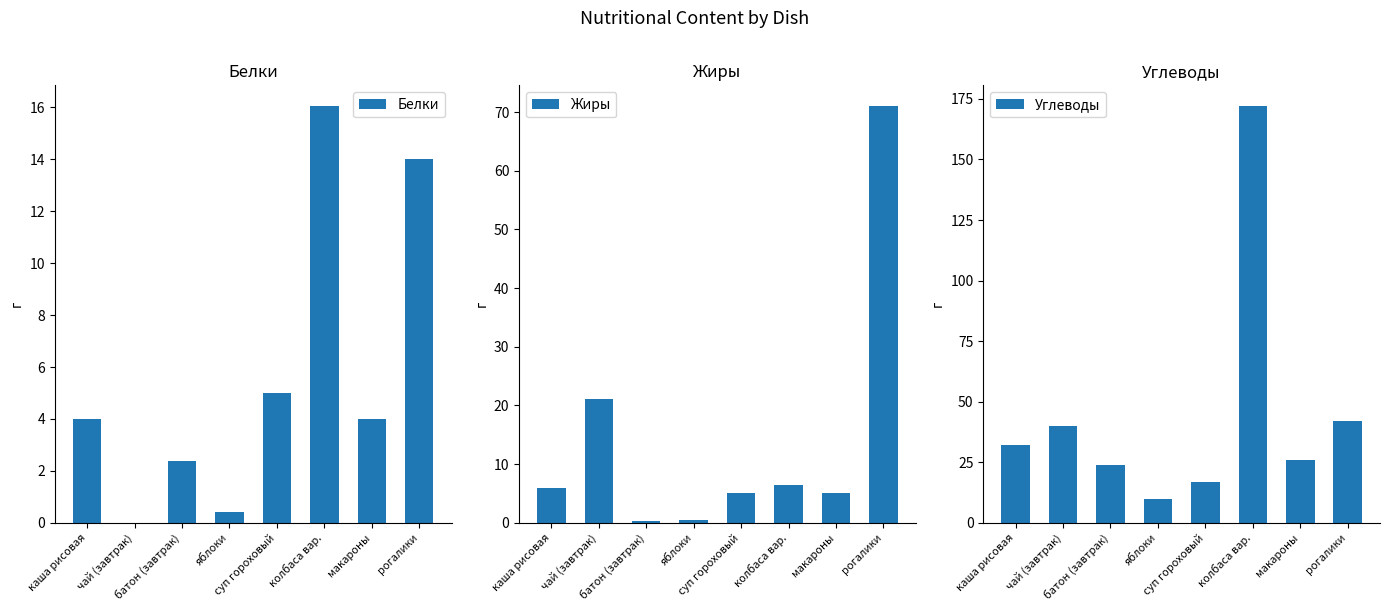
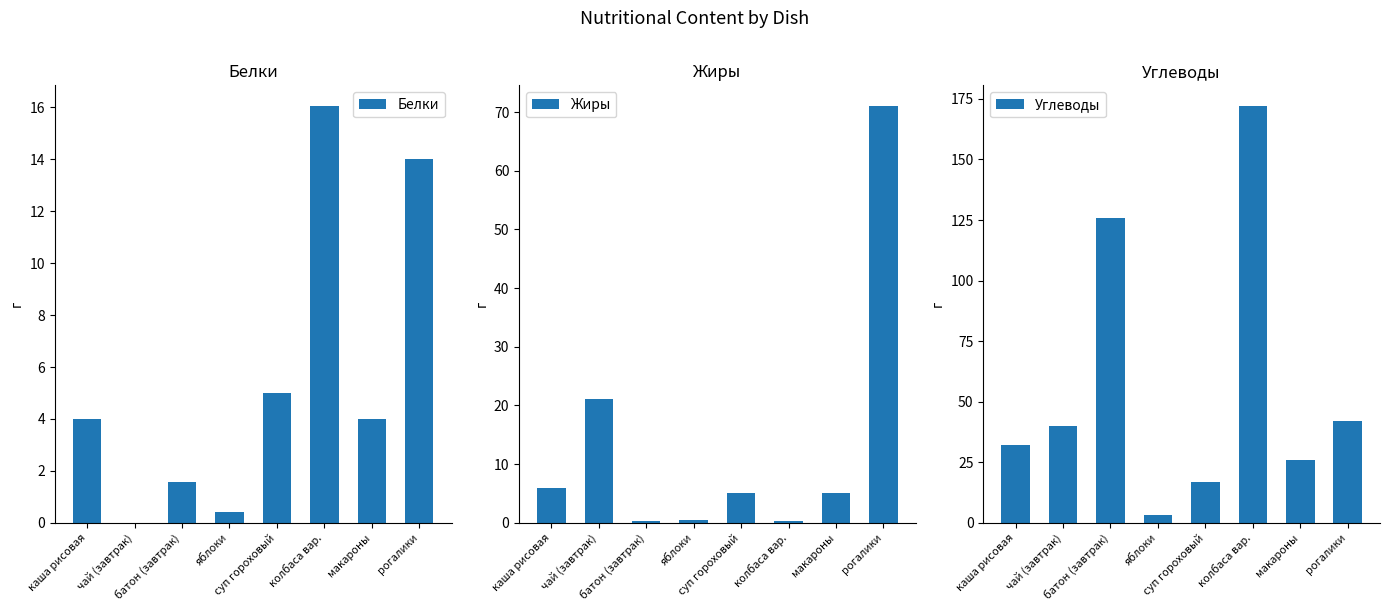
  {
    "Белки": {
      "каша рисовая": 4.0,
      "чай (завтрак)": 0.0,
-     "батон (завтрак)": 2.4,
+     "батон (завтрак)": 1.6,
      "яблоки": 0.4,
      "суп гороховый": 5.0,
      "колбаса вар.": 16.1,
      "макароны": 4.0,
      "рогалики": 14.0
    },
    "Жиры": {
      "каша рисовая": 6,
      "чай (завтрак)": 21,
      "суп гороховый": 5,
-     "колбаса вар.": 6,
+     "колбаса вар.": 0,
      "макароны": 5,
      "рогалики": 71
    },
    "Углеводы": {
      "каша рисовая": 32,
      "чай (завтрак)": 40,
-     "батон (завтрак)": 24,
-     "яблоки": 10,
+     "батон (завтрак)": 126,
+     "яблоки": 3,
      "суп гороховый": 17,
      "колбаса вар.": 172,
      "макароны": 26,
      "рогалики": 42
    }
  }
